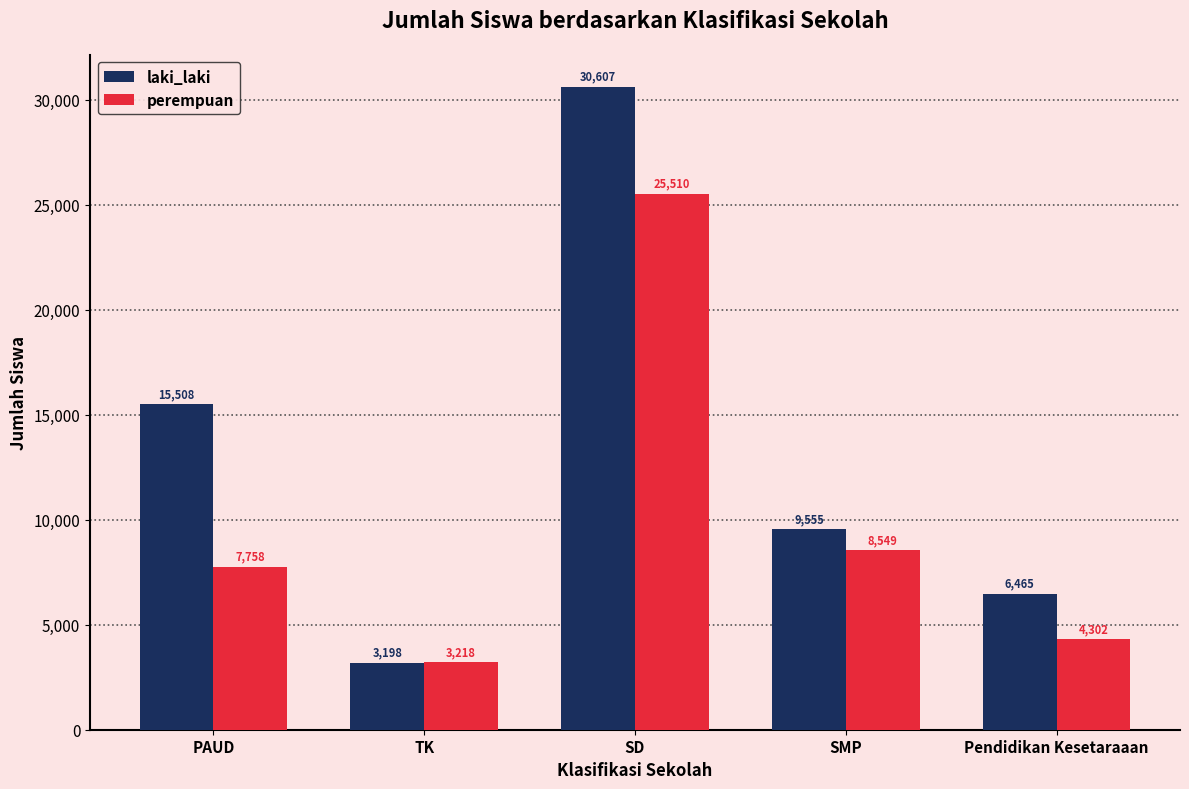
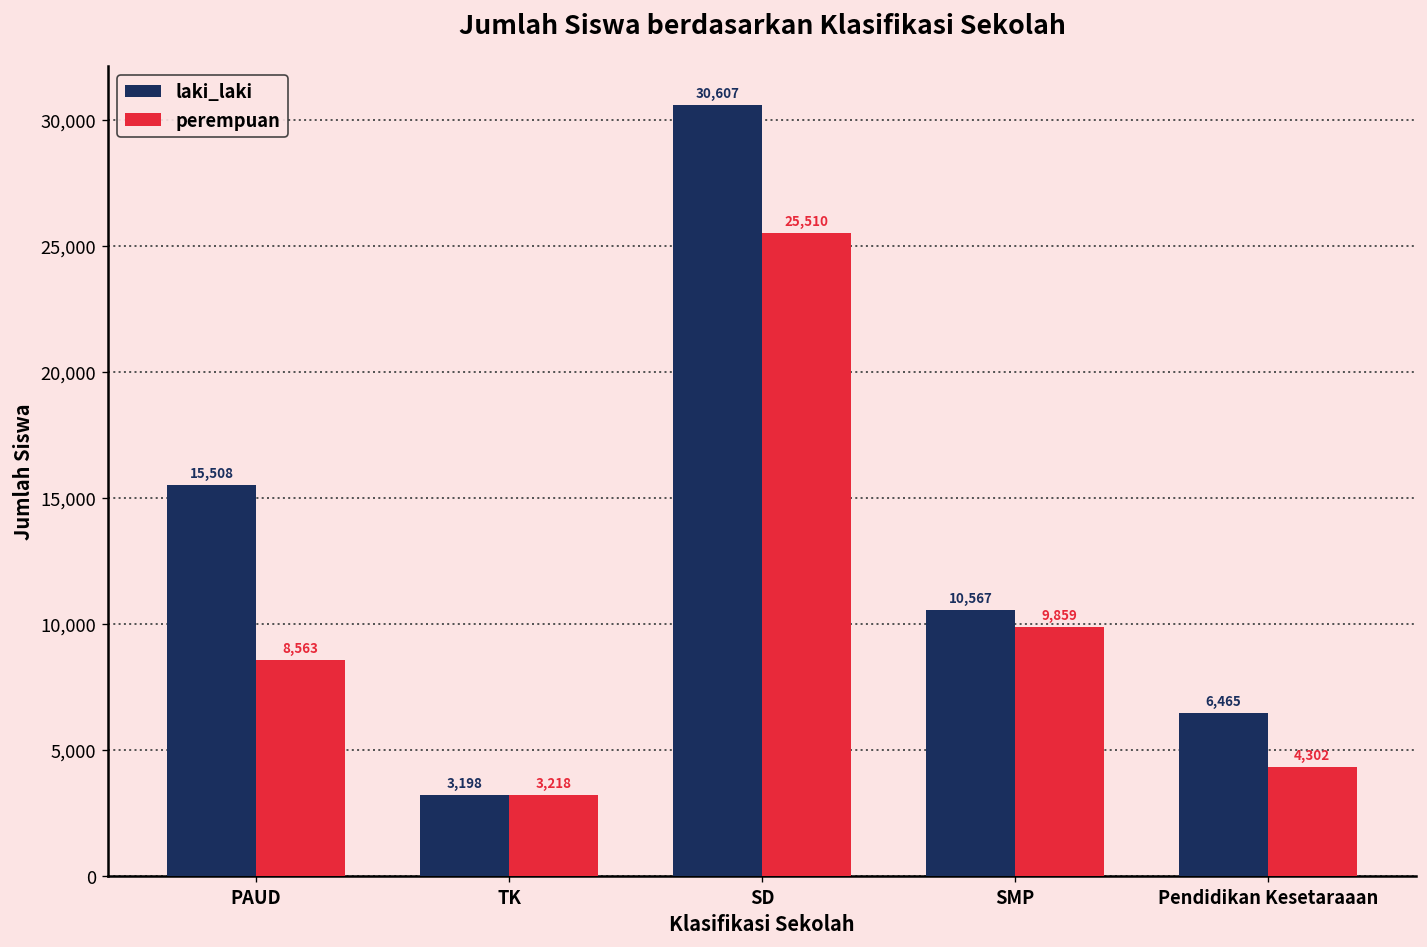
  {
    "laki_laki": {
      "PAUD": "15,508",
      "TK": "3,198",
      "SD": "30,607",
-     "SMP": "9,555",
+     "SMP": "10,567",
      "Pendidikan Kesetaraaan": "6,465"
    },
    "perempuan": {
-     "PAUD": "7,758",
+     "PAUD": "8,563",
      "TK": "3,218",
      "SD": "25,510",
-     "SMP": "8,549",
+     "SMP": "9,859",
      "Pendidikan Kesetaraaan": "4,302"
    }
  }
